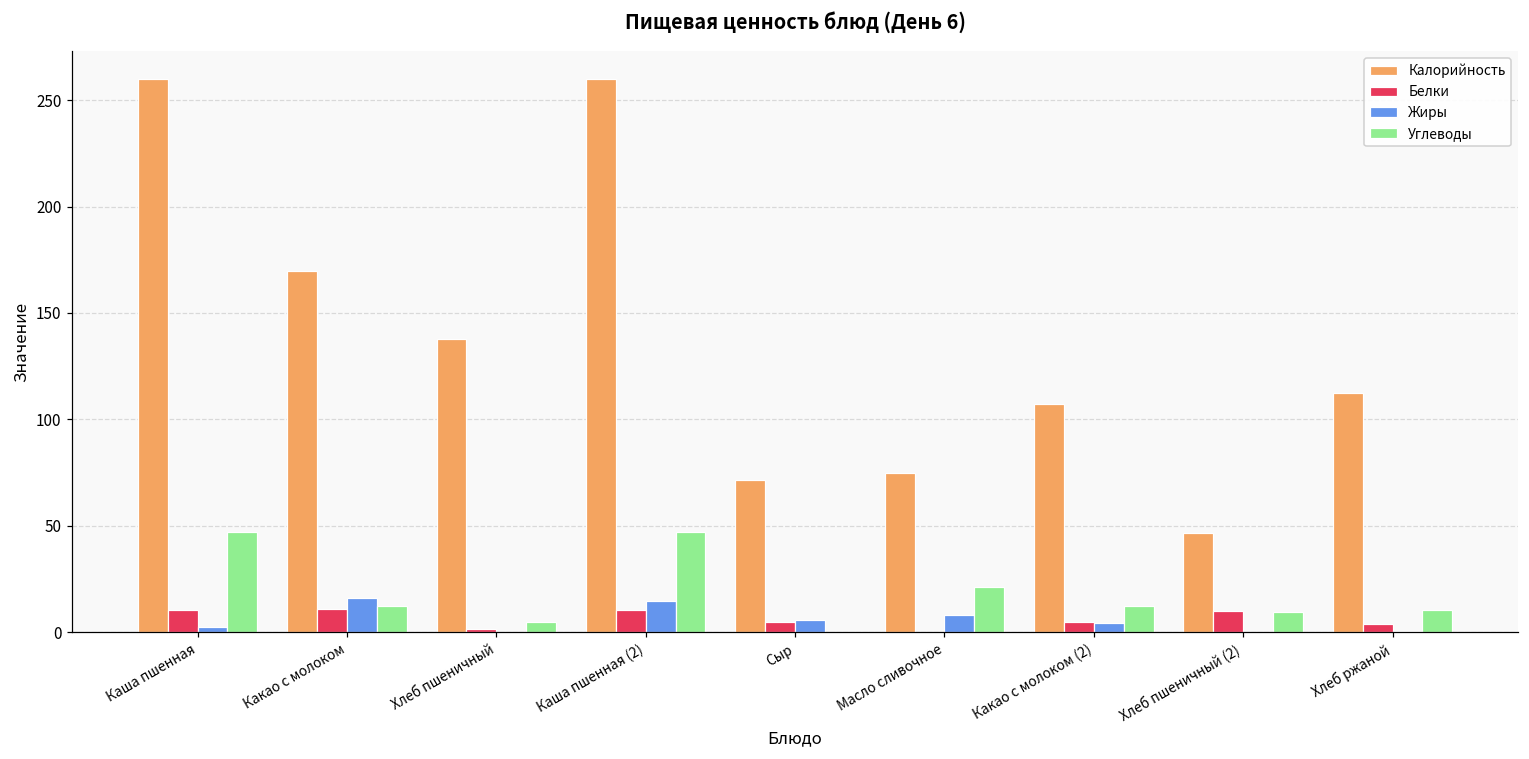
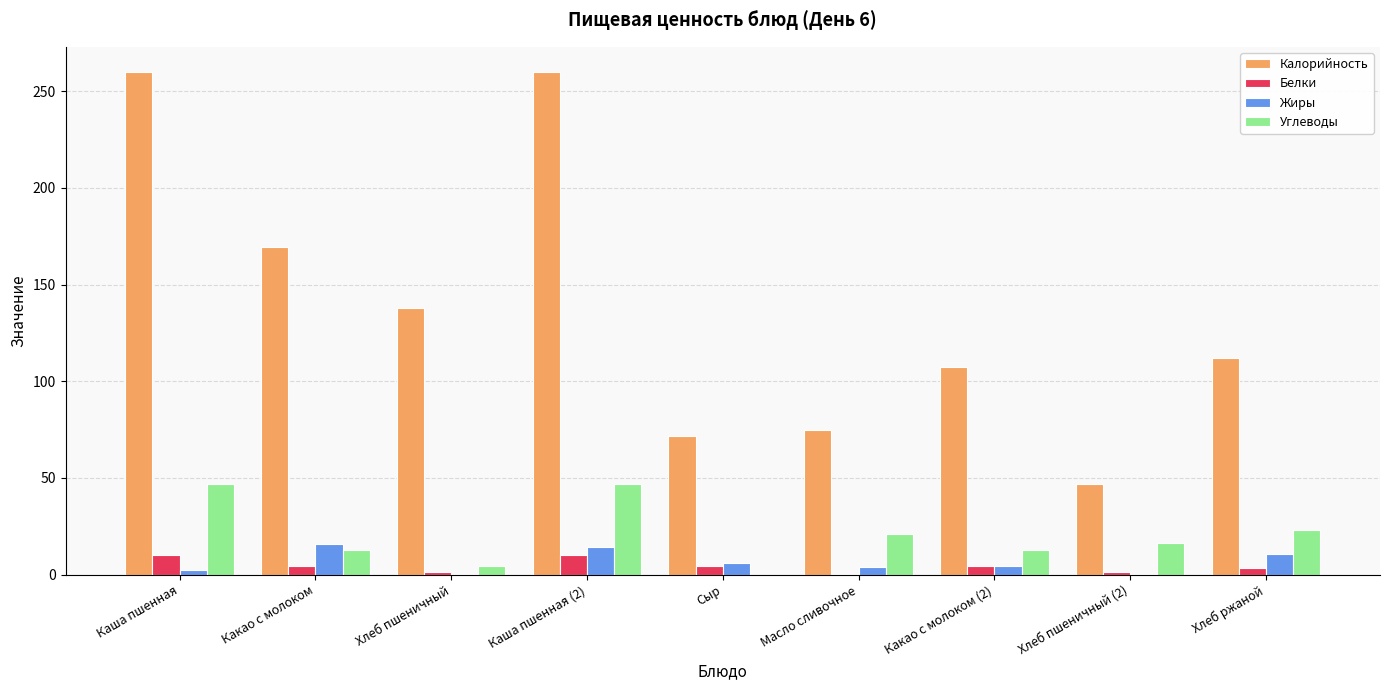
  {
    "Калорийность": {
      "Каша пшенная": 260,
      "Какао с молоком": 170,
      "Хлеб пшеничный": 138,
      "Каша пшенная (2)": 260,
      "Сыр": 71,
      "Масло сливочное": 75,
      "Какао с молоком (2)": 107,
      "Хлеб пшеничный (2)": 47,
      "Хлеб ржаной": 112
    },
    "Белки": {
      "Каша пшенная": 10,
-     "Какао с молоком": 11,
+     "Какао с молоком": 5,
      "Хлеб пшеничный": 2,
      "Каша пшенная (2)": 10,
      "Сыр": 5,
      "Какао с молоком (2)": 5,
-     "Хлеб пшеничный (2)": 10,
+     "Хлеб пшеничный (2)": 2,
      "Хлеб ржаной": 4
    },
    "Жиры": {
      "Каша пшенная": 2,
      "Какао с молоком": 16,
      "Каша пшенная (2)": 15,
      "Сыр": 6,
-     "Масло сливочное": 8,
+     "Масло сливочное": 4,
      "Какао с молоком (2)": 4,
-     "Хлеб ржаной": 1
+     "Хлеб ржаной": 11
    },
    "Углеводы": {
      "Каша пшенная": 47,
      "Какао с молоком": 13,
      "Хлеб пшеничный": 5,
      "Каша пшенная (2)": 47,
      "Сыр": 0,
      "Масло сливочное": 21,
      "Какао с молоком (2)": 13,
-     "Хлеб пшеничный (2)": 10,
-     "Хлеб ржаной": 11
+     "Хлеб пшеничный (2)": 17,
+     "Хлеб ржаной": 23
    }
  }
